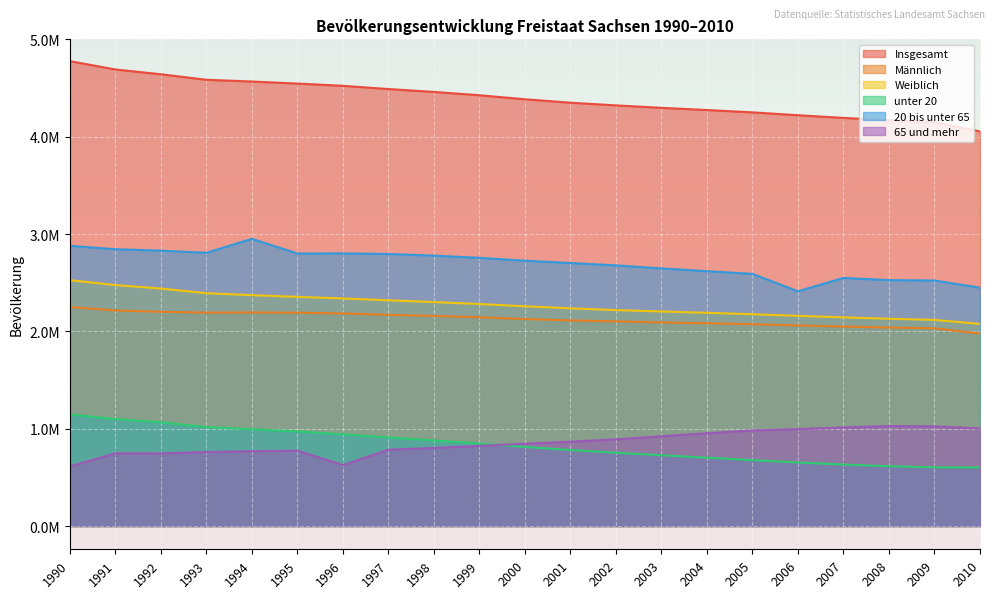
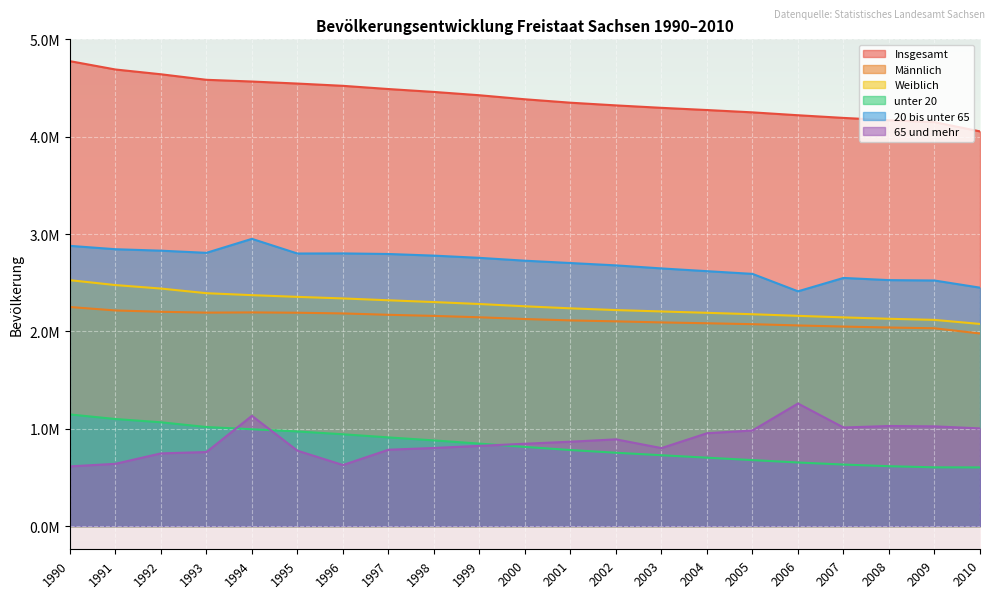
  {
    "unter 20": {
      "1990": 1100000,
      "1991": 1100000,
      "1992": 1100000,
      "1993": 1000000,
      "1994": 1000000,
      "1995": 1000000,
      "1996": 900000,
      "1997": 900000,
      "1998": 900000,
      "2000": 800000,
      "2001": 800000,
      "2002": 800000,
      "2003": 700000,
      "2004": 700000,
      "2005": 700000,
      "2006": 700000,
      "2007": 600000,
      "2008": 600000,
      "2009": 600000,
      "2010": 600000
    },
    "20 bis unter 65": {
      "1990": 2900000,
      "1991": 2800000,
      "1992": 2800000,
      "1993": 2800000,
      "1994": 3000000,
      "1995": 2800000,
      "1996": 2800000,
      "1997": 2800000,
      "1998": 2800000,
      "1999": 2800000,
      "2000": 2700000,
      "2001": 2700000,
      "2002": 2700000,
      "2003": 2600000,
      "2004": 2600000,
      "2005": 2600000,
      "2006": 2400000,
      "2007": 2500000,
      "2008": 2500000,
      "2009": 2500000,
      "2010": 2400000
    },
    "65 und mehr": {
      "1990": 600000,
-     "1991": 700000,
+     "1991": 600000,
      "1992": 700000,
      "1993": 800000,
-     "1994": 800000,
+     "1994": 1100000,
      "1995": 800000,
      "1996": 600000,
      "1997": 800000,
      "1998": 800000,
      "2000": 800000,
      "2001": 900000,
      "2002": 900000,
-     "2003": 900000,
+     "2003": 800000,
      "2004": 1000000,
      "2005": 1000000,
-     "2006": 1000000,
+     "2006": 1300000,
      "2007": 1000000,
      "2008": 1000000,
      "2009": 1000000,
      "2010": 1000000
    }
  }
